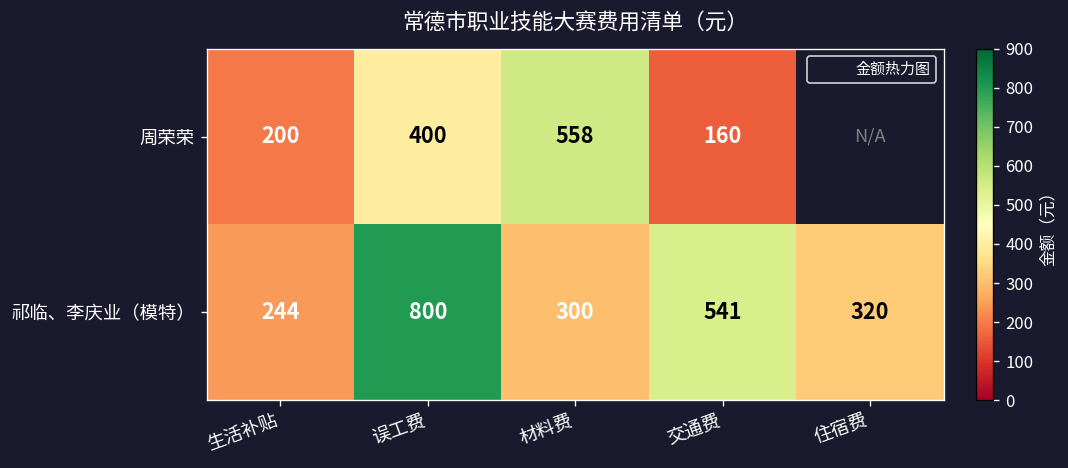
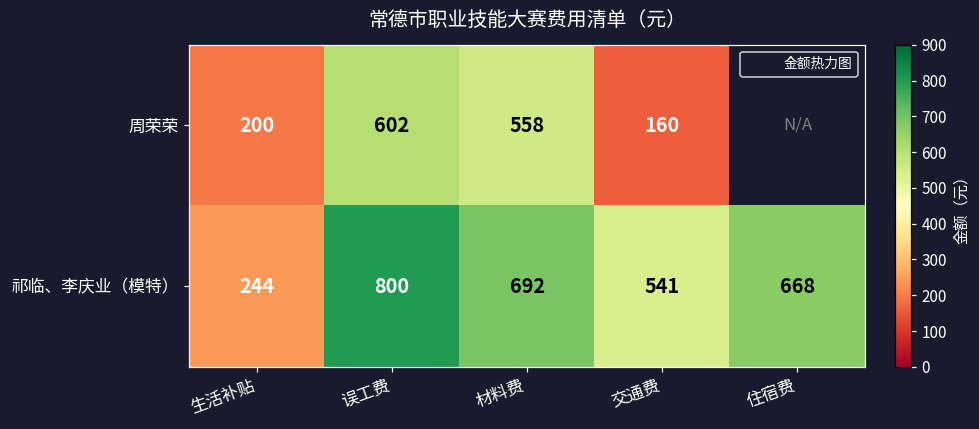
  {
    "周荣荣": {
      "生活补贴": 200,
-     "误工费": 400,
+     "误工费": 602,
      "材料费": 558,
      "交通费": 160
    },
    "祁临、李庆业（模特）": {
      "生活补贴": 244,
      "误工费": 800,
-     "材料费": 300,
+     "材料费": 692,
      "交通费": 541,
-     "住宿费": 320
+     "住宿费": 668
    }
  }
